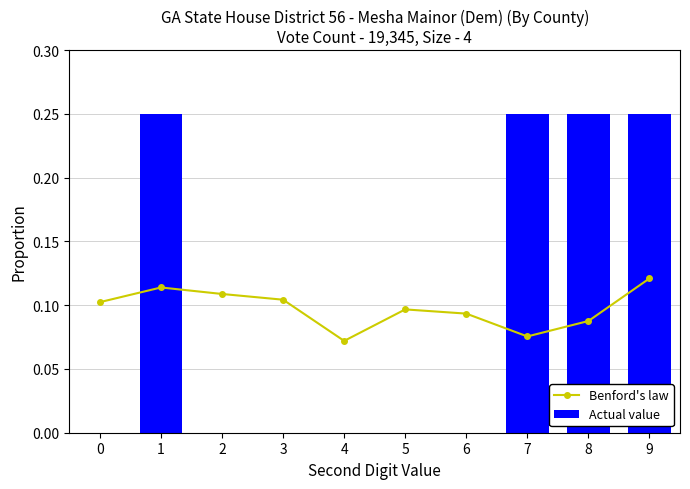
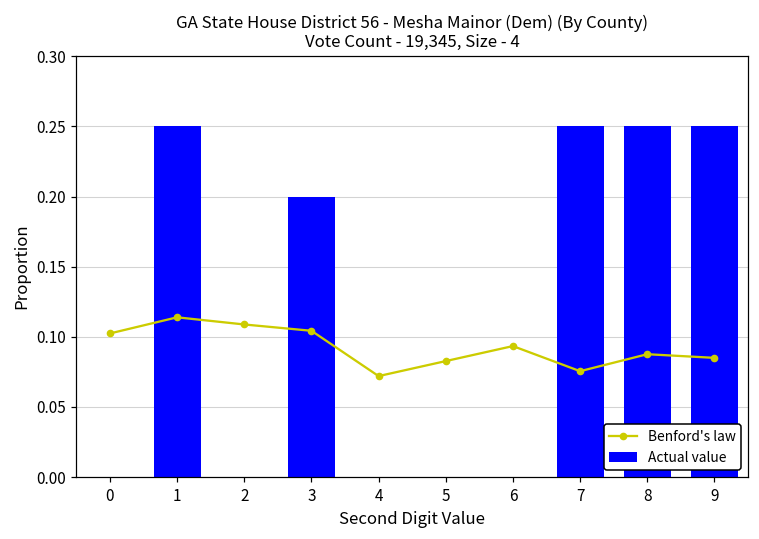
  {
    "Benford's law": {
      "0": 0.102,
      "1": 0.114,
      "2": 0.109,
      "3": 0.104,
      "4": 0.072,
-     "5": 0.097,
+     "5": 0.083,
      "6": 0.093,
      "7": 0.076,
      "8": 0.088,
-     "9": 0.121
+     "9": 0.085
    },
    "Actual value": {
      "0": 0.0,
      "1": 0.250,
      "2": 0.0,
-     "3": 0.0,
+     "3": 0.2,
      "4": 0.0,
      "5": 0.0,
      "6": 0.0,
      "7": 0.250,
      "8": 0.250,
      "9": 0.250
    }
  }
